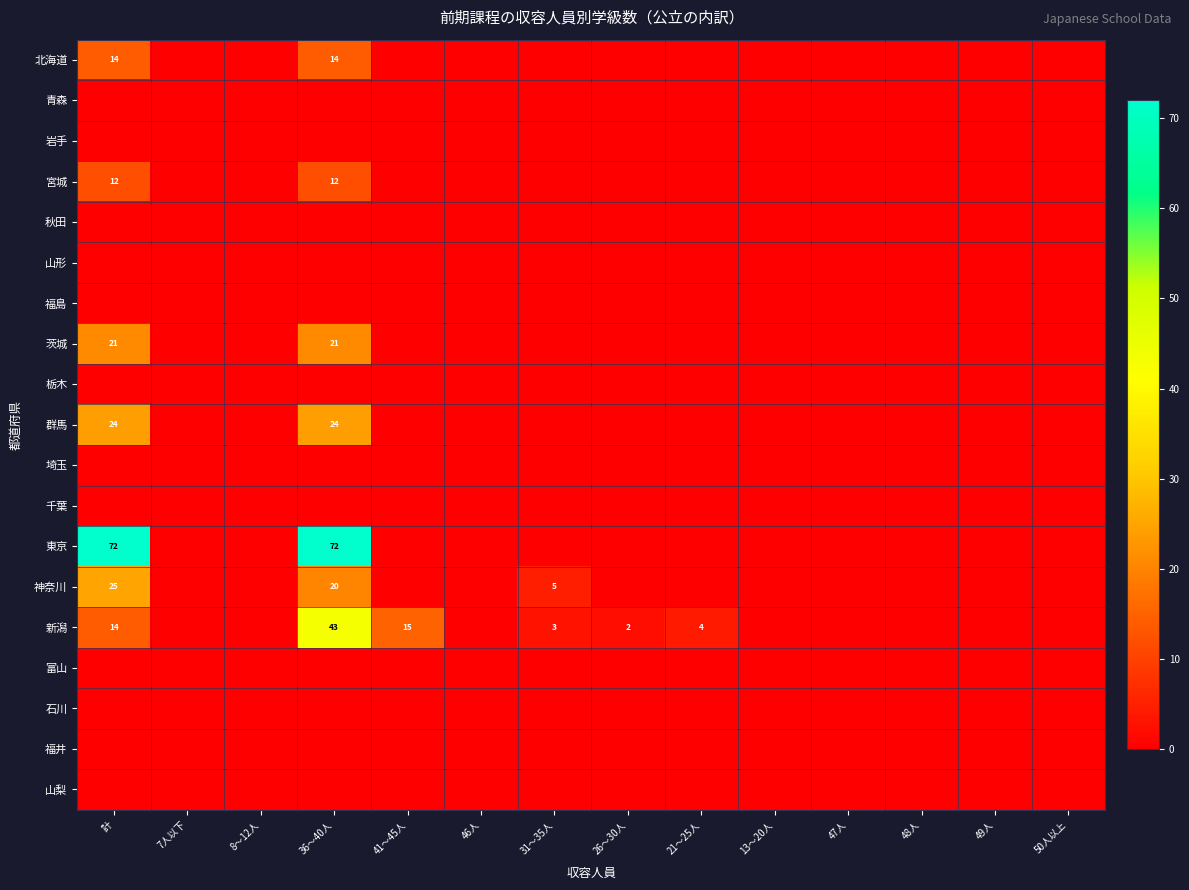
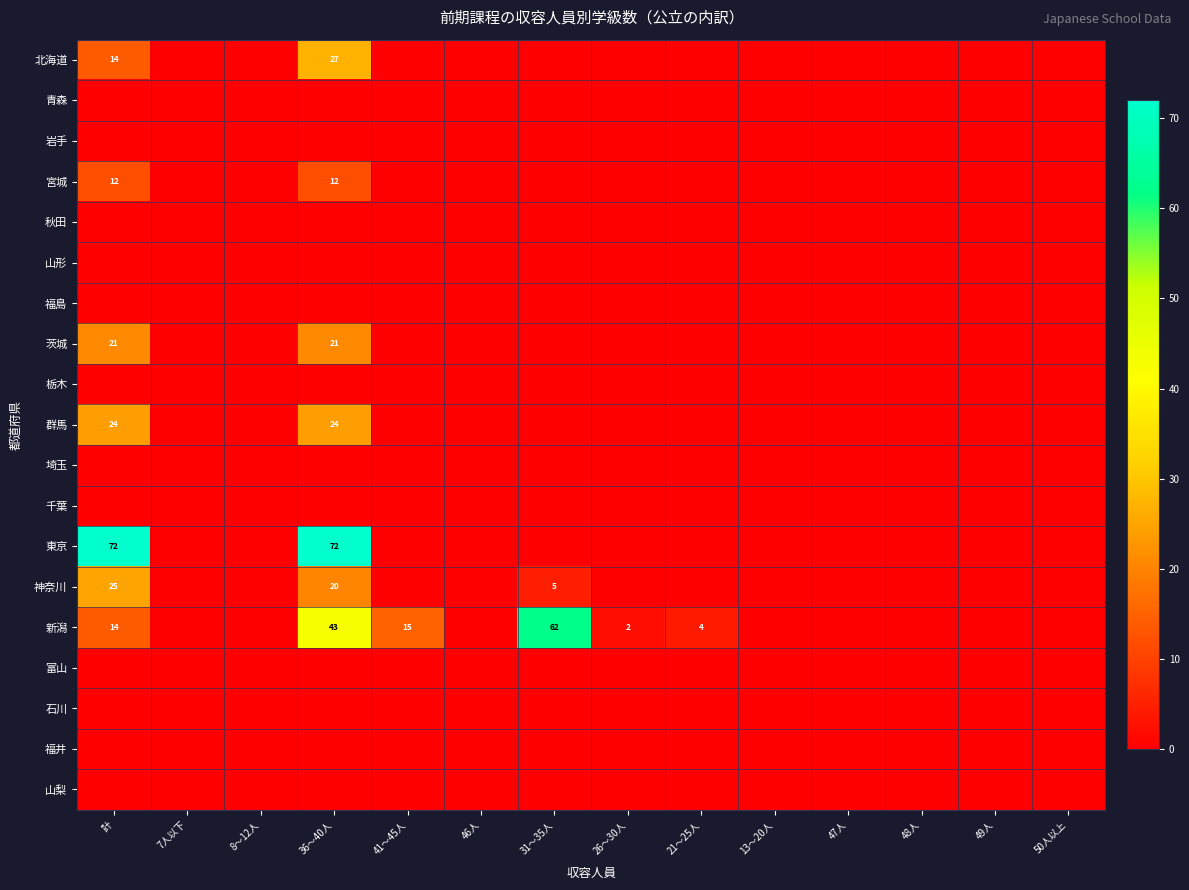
  {
    "北海道": {
      "計": 14,
-     "36～40人": 14
+     "36～40人": 27
    },
    "宮城": {
      "計": 12,
      "36～40人": 12
    },
    "茨城": {
      "計": 21,
      "36～40人": 21
    },
    "群馬": {
      "計": 24,
      "36～40人": 24
    },
    "東京": {
      "計": 72,
      "36～40人": 72
    },
    "神奈川": {
      "計": 25,
      "36～40人": 20,
      "31～35人": 5
    },
    "新潟": {
      "計": 14,
      "36～40人": 43,
      "41～45人": 15,
-     "31～35人": 3,
+     "31～35人": 62,
      "26～30人": 2,
      "21～25人": 4
    }
  }
